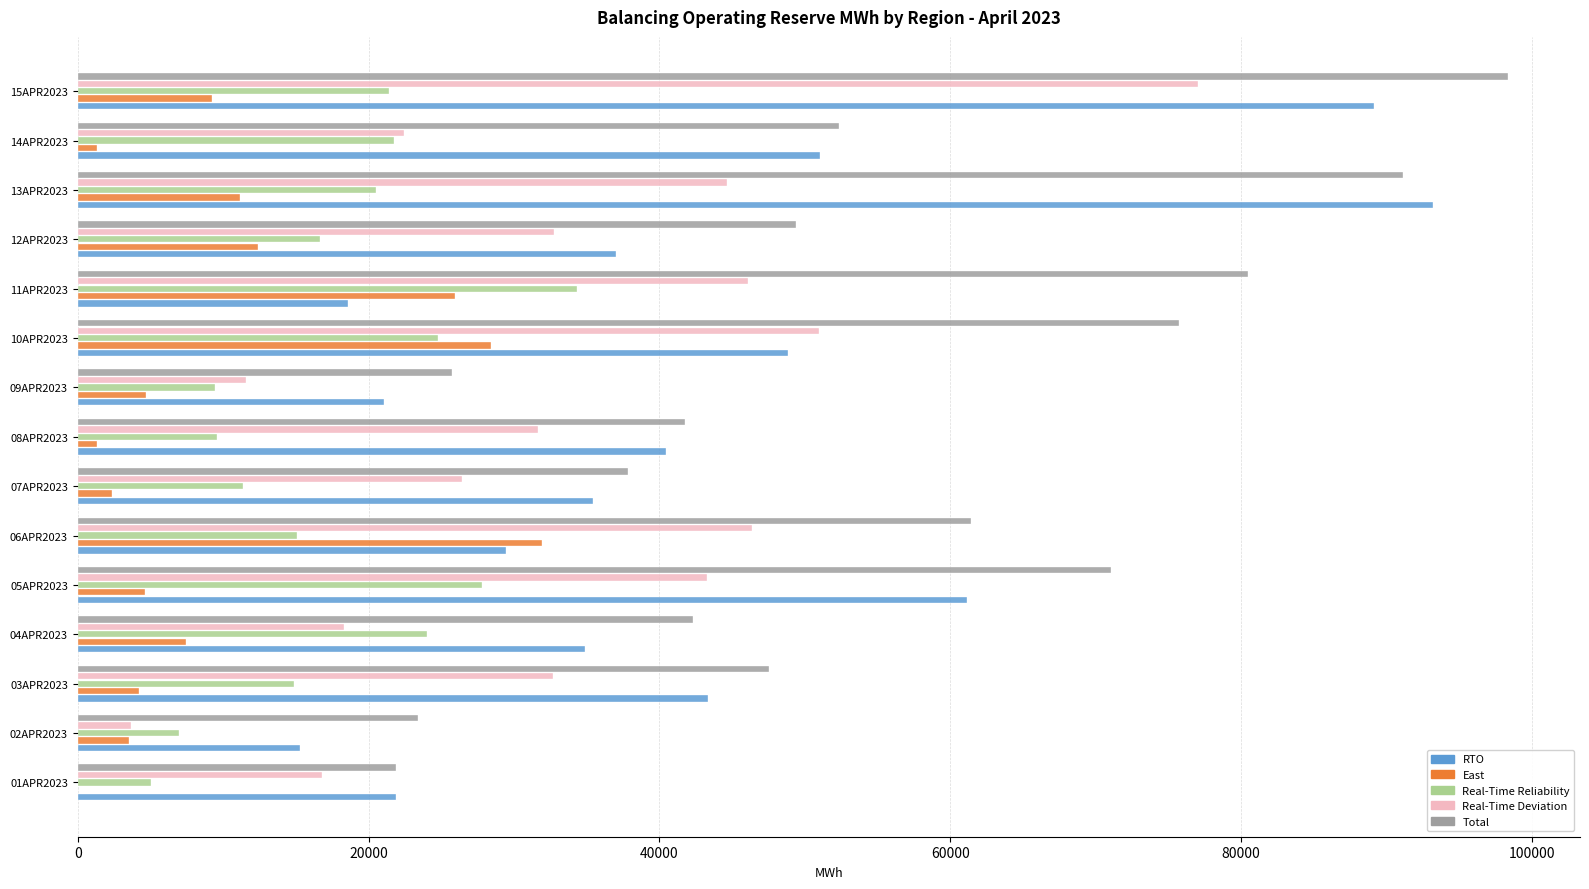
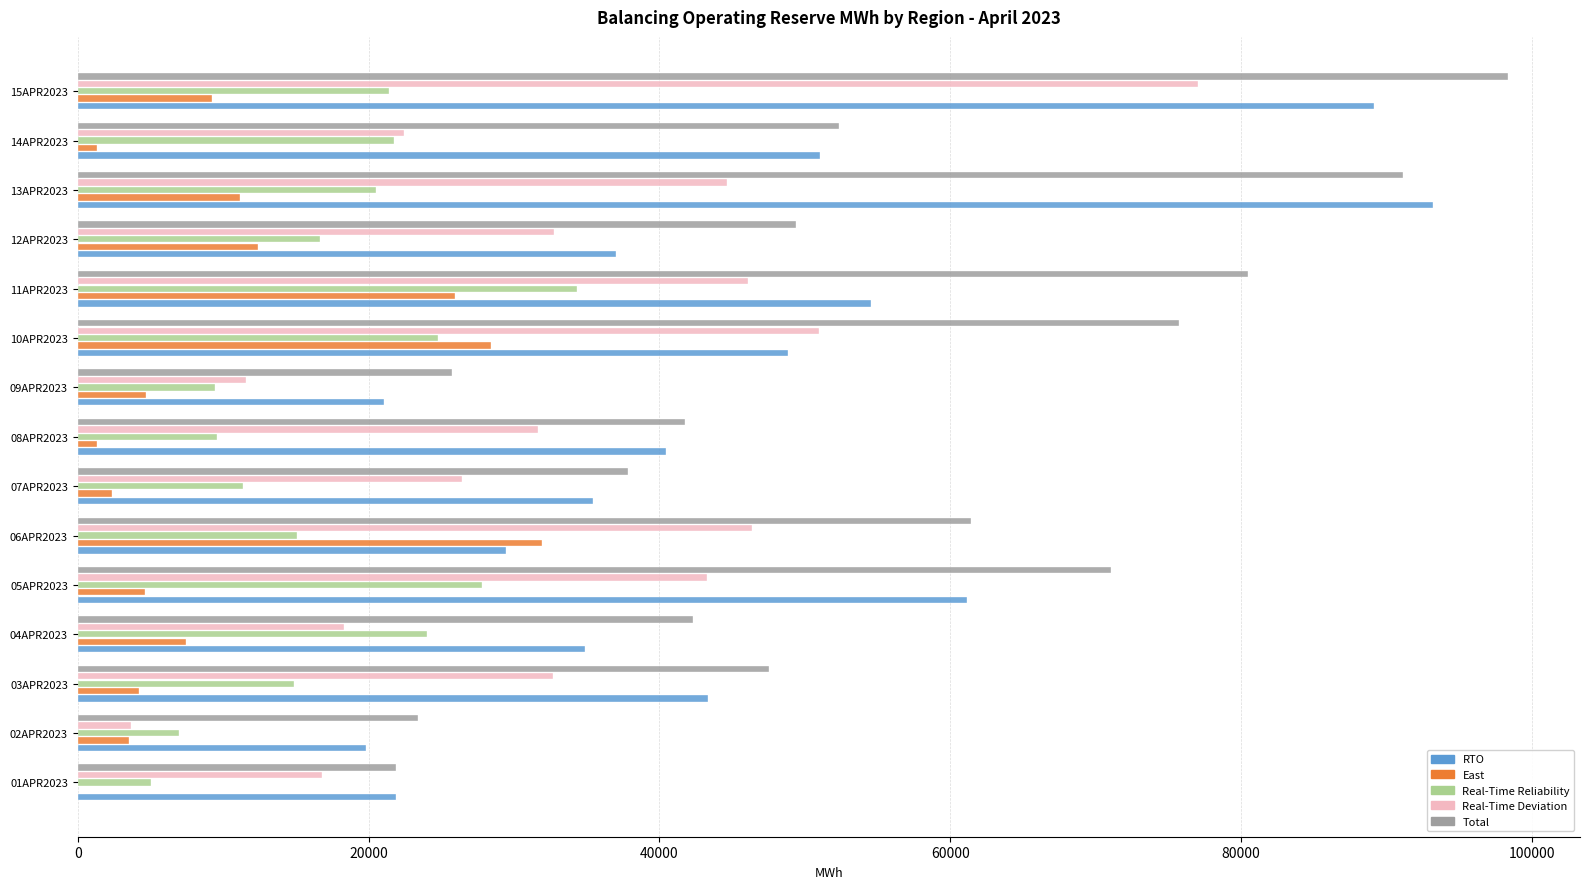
  {
    "RTO": {
      "15APR2023": 89100,
      "14APR2023": 51100,
      "13APR2023": 93200,
      "12APR2023": 37000,
-     "11APR2023": 18600,
+     "11APR2023": 54500,
      "10APR2023": 48900,
      "09APR2023": 21000,
      "08APR2023": 40400,
      "07APR2023": 35500,
      "06APR2023": 29500,
      "05APR2023": 61100,
      "04APR2023": 34900,
      "03APR2023": 43400,
-     "02APR2023": 15300,
+     "02APR2023": 19800,
      "01APR2023": 21900
    },
    "East": {
      "15APR2023": 9300,
      "14APR2023": 1300,
      "13APR2023": 11200,
      "12APR2023": 12400,
      "11APR2023": 26000,
      "10APR2023": 28400,
      "09APR2023": 4700,
      "08APR2023": 1300,
      "07APR2023": 2400,
      "06APR2023": 31900,
      "05APR2023": 4600,
      "04APR2023": 7400,
      "03APR2023": 4200,
      "02APR2023": 3500,
      "01APR2023": 0
    },
    "Real-Time Deviation": {
      "15APR2023": 77000,
      "14APR2023": 22400,
      "13APR2023": 44700,
      "12APR2023": 32700,
      "11APR2023": 46100,
      "10APR2023": 51000,
      "09APR2023": 11600,
      "08APR2023": 31600,
      "07APR2023": 26500,
      "06APR2023": 46300,
      "05APR2023": 43300,
      "04APR2023": 18300,
      "03APR2023": 32700,
      "02APR2023": 3600,
      "01APR2023": 16800
    }
  }
